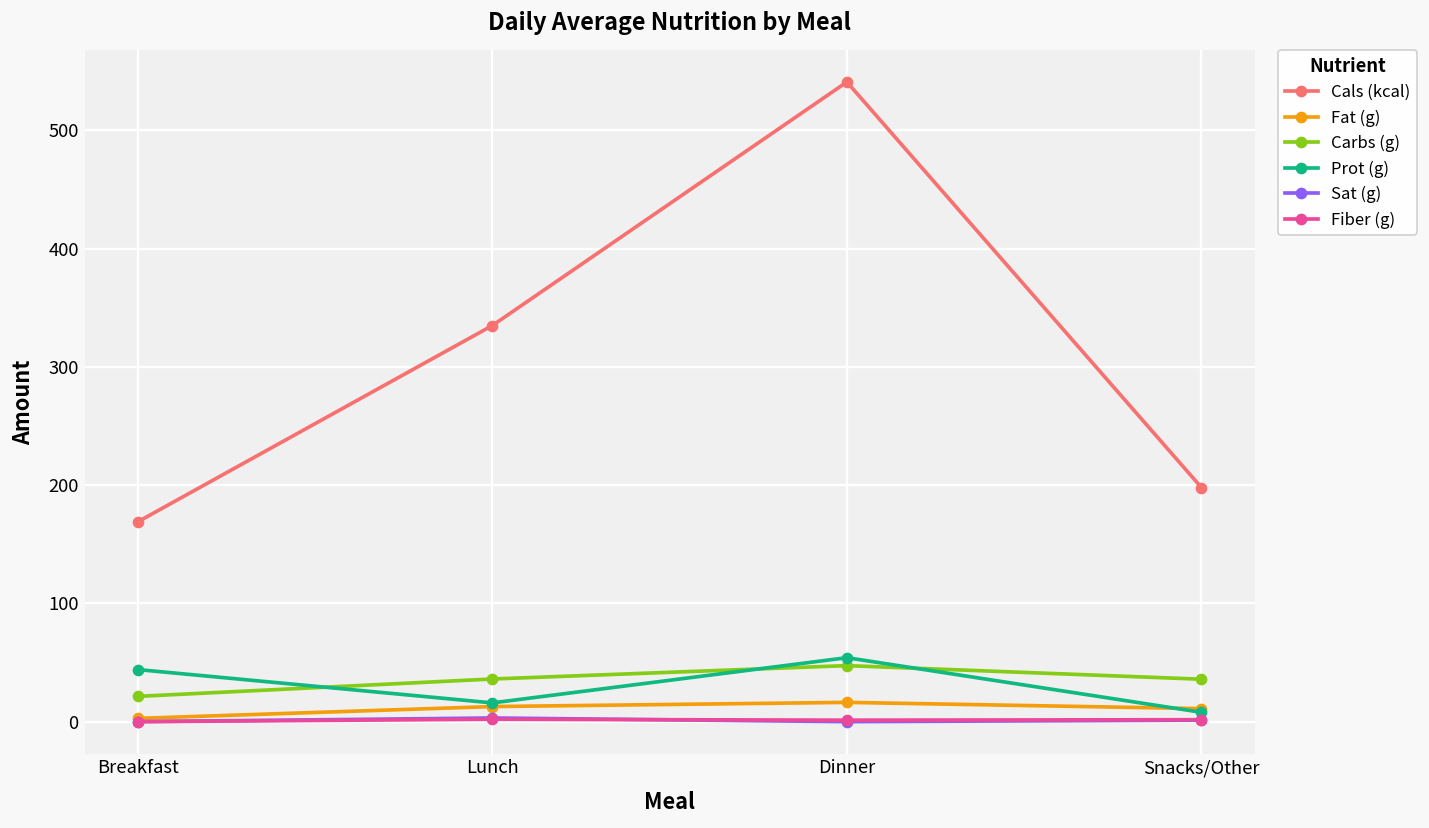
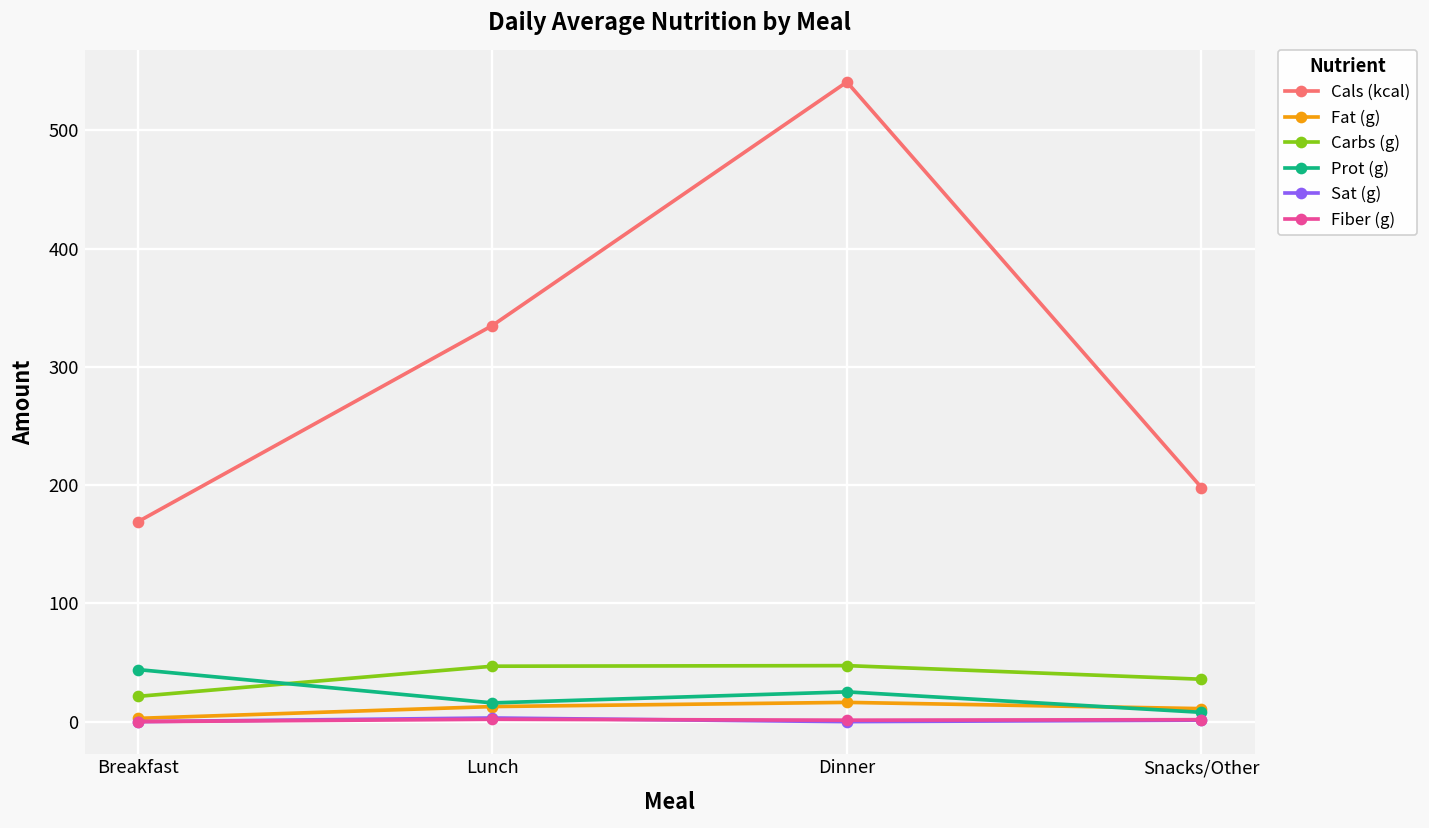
  {
    "Fat (g)": {
      "Breakfast": 0,
      "Lunch": 10,
      "Dinner": 20,
      "Snacks/Other": 10
    },
    "Carbs (g)": {
      "Breakfast": 20,
-     "Lunch": 40,
+     "Lunch": 50,
      "Dinner": 50,
      "Snacks/Other": 40
    },
    "Prot (g)": {
      "Breakfast": 40,
      "Lunch": 20,
-     "Dinner": 50,
+     "Dinner": 30,
      "Snacks/Other": 10
    }
  }
